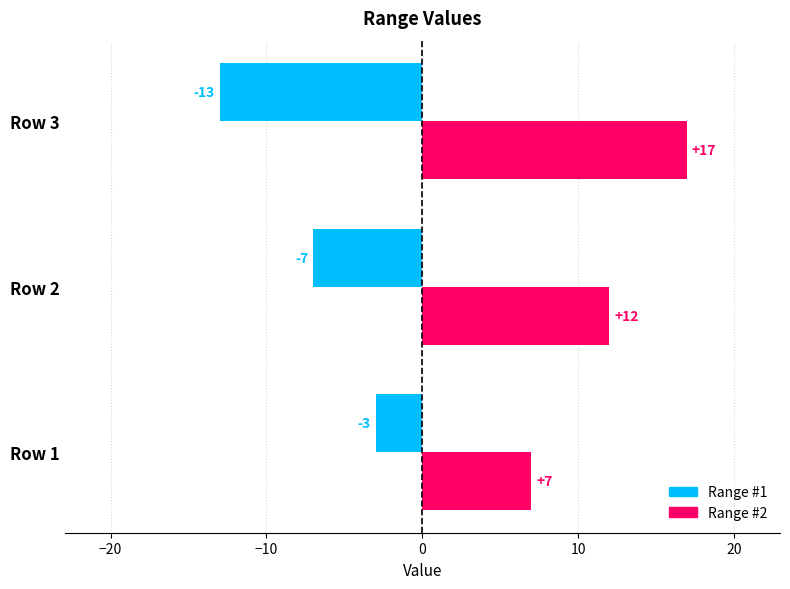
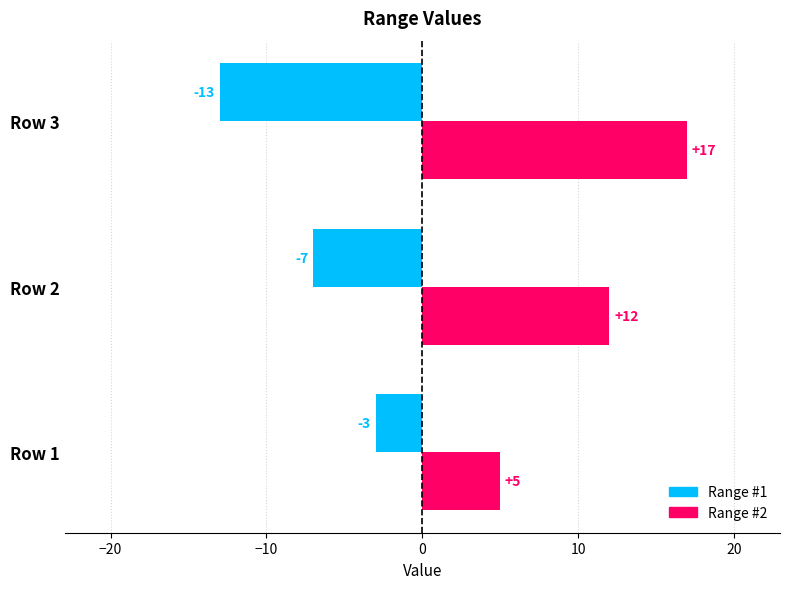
  {
    "Range #1": {
      "Row 3": "-13",
      "Row 2": "-7",
      "Row 1": "-3"
    },
    "Range #2": {
      "Row 3": "+17",
      "Row 2": "+12",
-     "Row 1": "+7"
+     "Row 1": "+5"
    }
  }
